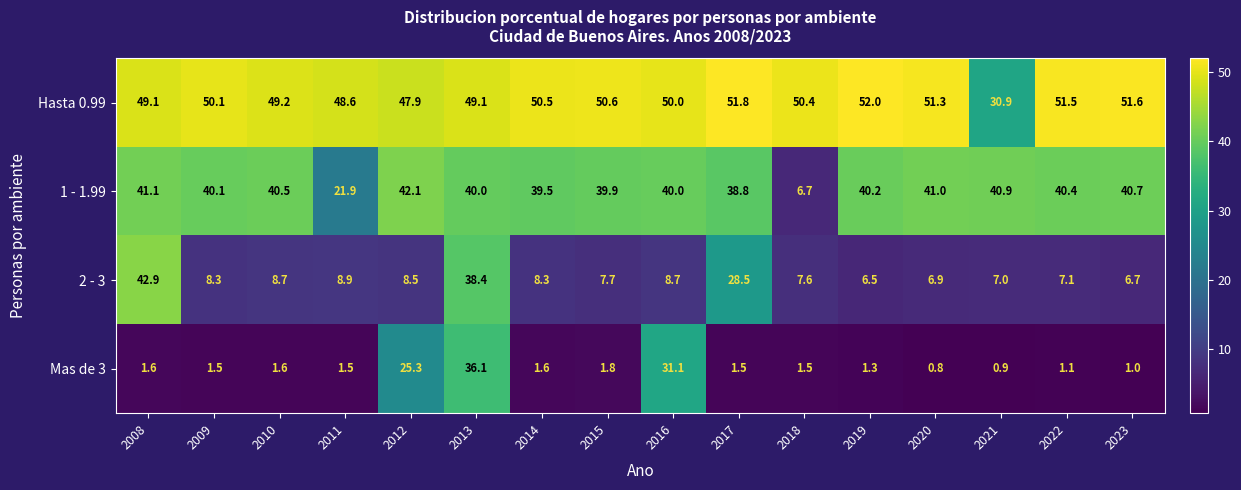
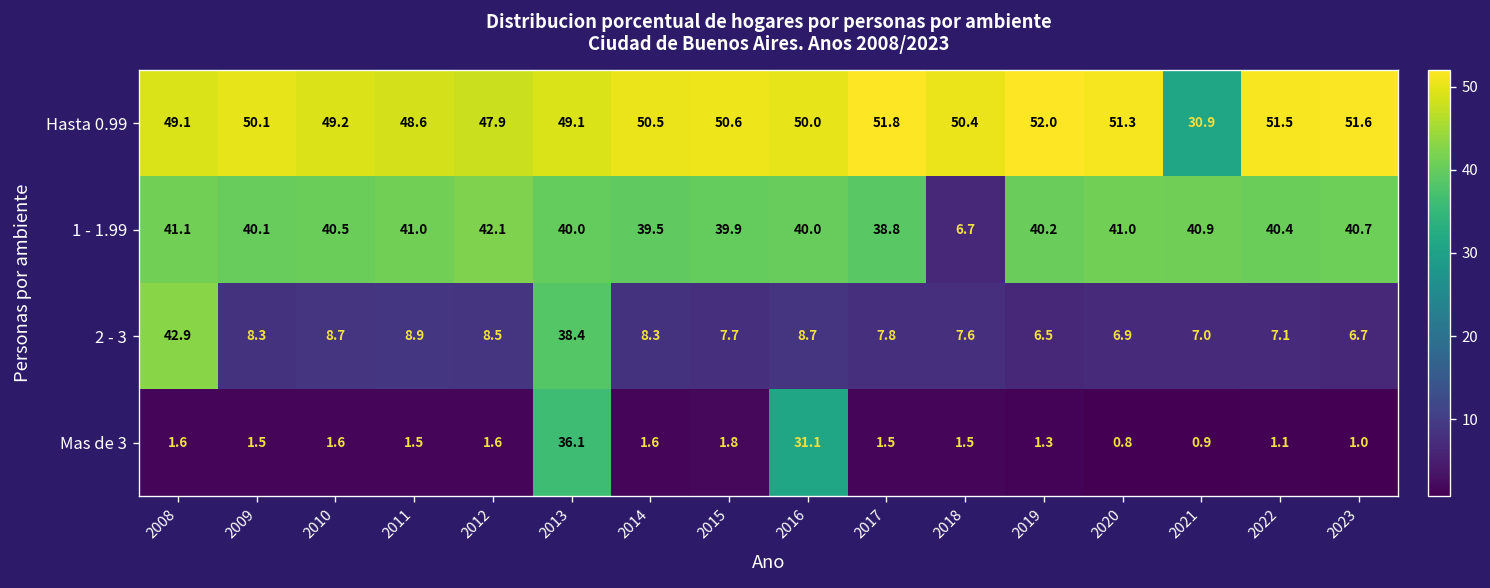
  {
    "Hasta 0.99": {
      "2008": 49.1,
      "2009": 50.1,
      "2010": 49.2,
      "2011": 48.6,
      "2012": 47.9,
      "2013": 49.1,
      "2014": 50.5,
      "2015": 50.6,
      "2016": 50.0,
      "2017": 51.8,
      "2018": 50.4,
      "2019": 52.0,
      "2020": 51.3,
      "2021": 30.9,
      "2022": 51.5,
      "2023": 51.6
    },
    "1 - 1.99": {
      "2008": 41.1,
      "2009": 40.1,
      "2010": 40.5,
-     "2011": 21.9,
+     "2011": 41.0,
      "2012": 42.1,
      "2013": 40.0,
      "2014": 39.5,
      "2015": 39.9,
      "2016": 40.0,
      "2017": 38.8,
      "2018": 6.7,
      "2019": 40.2,
      "2020": 41.0,
      "2021": 40.9,
      "2022": 40.4,
      "2023": 40.7
    },
    "2 - 3": {
      "2008": 42.9,
      "2009": 8.3,
      "2010": 8.7,
      "2011": 8.9,
      "2012": 8.5,
      "2013": 38.4,
      "2014": 8.3,
      "2015": 7.7,
      "2016": 8.7,
-     "2017": 28.5,
+     "2017": 7.8,
      "2018": 7.6,
      "2019": 6.5,
      "2020": 6.9,
      "2021": 7.0,
      "2022": 7.1,
      "2023": 6.7
    },
    "Mas de 3": {
      "2008": 1.6,
      "2009": 1.5,
      "2010": 1.6,
      "2011": 1.5,
-     "2012": 25.3,
+     "2012": 1.6,
      "2013": 36.1,
      "2014": 1.6,
      "2015": 1.8,
      "2016": 31.1,
      "2017": 1.5,
      "2018": 1.5,
      "2019": 1.3,
      "2020": 0.8,
      "2021": 0.9,
      "2022": 1.1,
      "2023": 1.0
    }
  }
